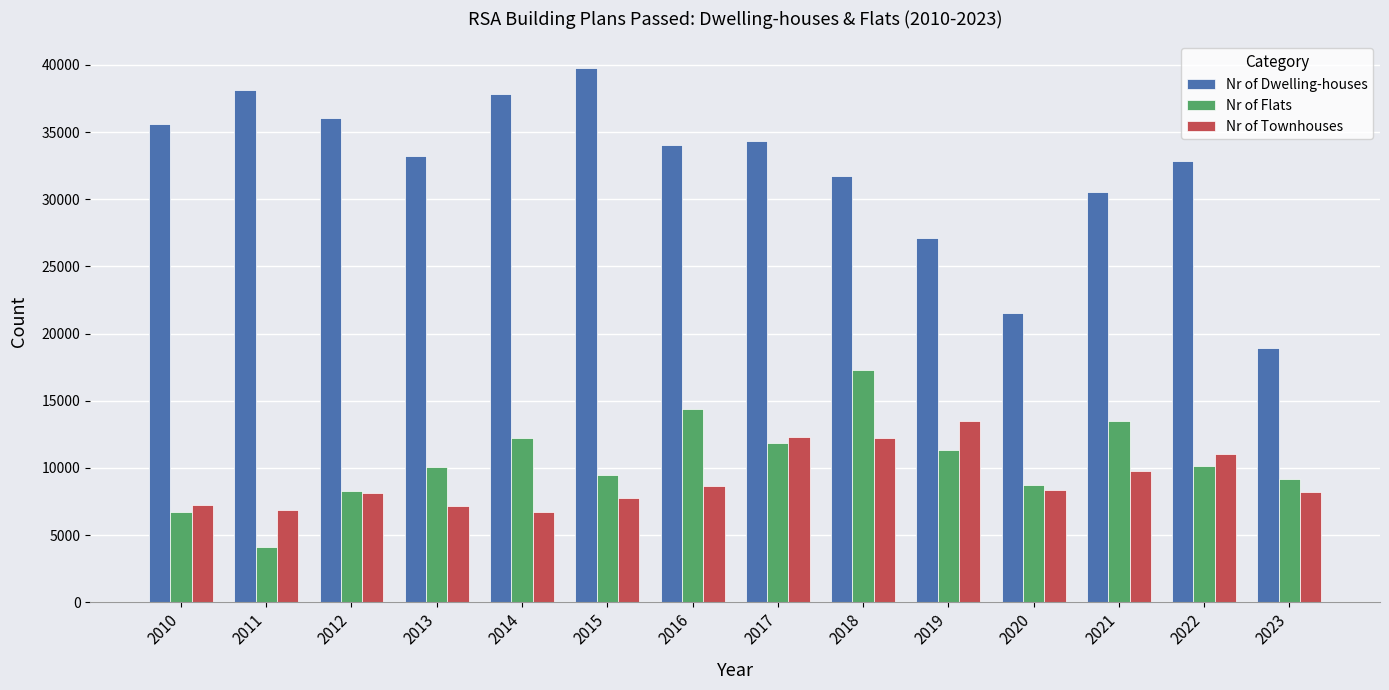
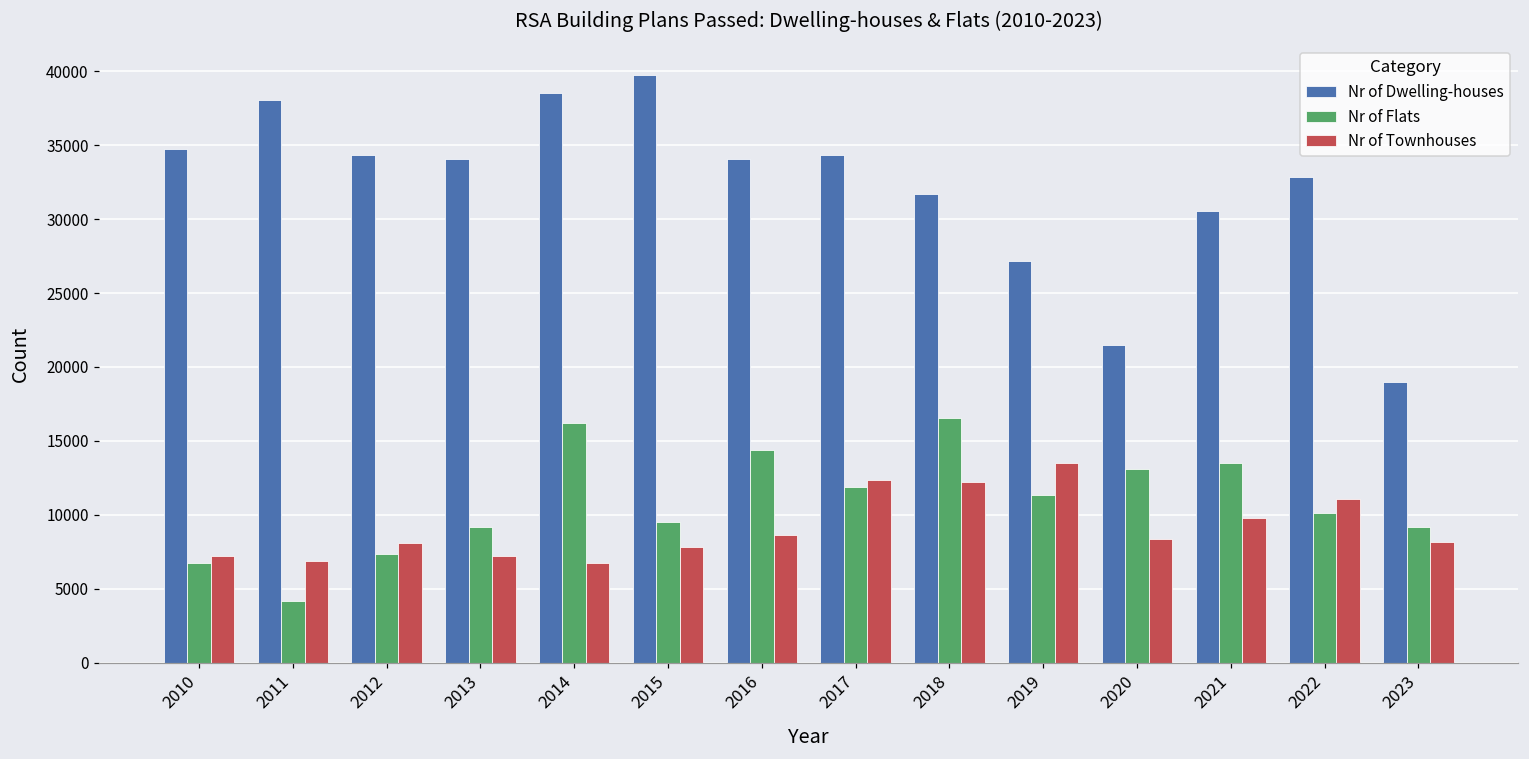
  {
    "Nr of Dwelling-houses": {
-     "2010": 35600,
+     "2010": 34800,
      "2011": 38100,
-     "2012": 36000,
-     "2013": 33200,
-     "2014": 37800,
+     "2012": 34400,
+     "2013": 34100,
+     "2014": 38500,
      "2015": 39800,
      "2016": 34000,
      "2017": 34300,
      "2018": 31700,
      "2019": 27100,
      "2020": 21500,
      "2021": 30500,
      "2022": 32900,
      "2023": 19000
    },
    "Nr of Flats": {
      "2010": 6800,
      "2011": 4100,
-     "2012": 8300,
-     "2013": 10100,
-     "2014": 12200,
+     "2012": 7300,
+     "2013": 9100,
+     "2014": 16200,
      "2015": 9500,
      "2016": 14400,
      "2017": 11900,
-     "2018": 17300,
+     "2018": 16600,
      "2019": 11300,
-     "2020": 8700,
+     "2020": 13100,
      "2021": 13500,
      "2022": 10100,
      "2023": 9200
    },
    "Nr of Townhouses": {
      "2010": 7200,
      "2011": 6900,
      "2012": 8100,
      "2013": 7200,
      "2014": 6700,
      "2015": 7800,
      "2016": 8600,
      "2017": 12300,
      "2018": 12200,
      "2019": 13500,
      "2020": 8300,
      "2021": 9800,
      "2022": 11000,
      "2023": 8200
    }
  }
